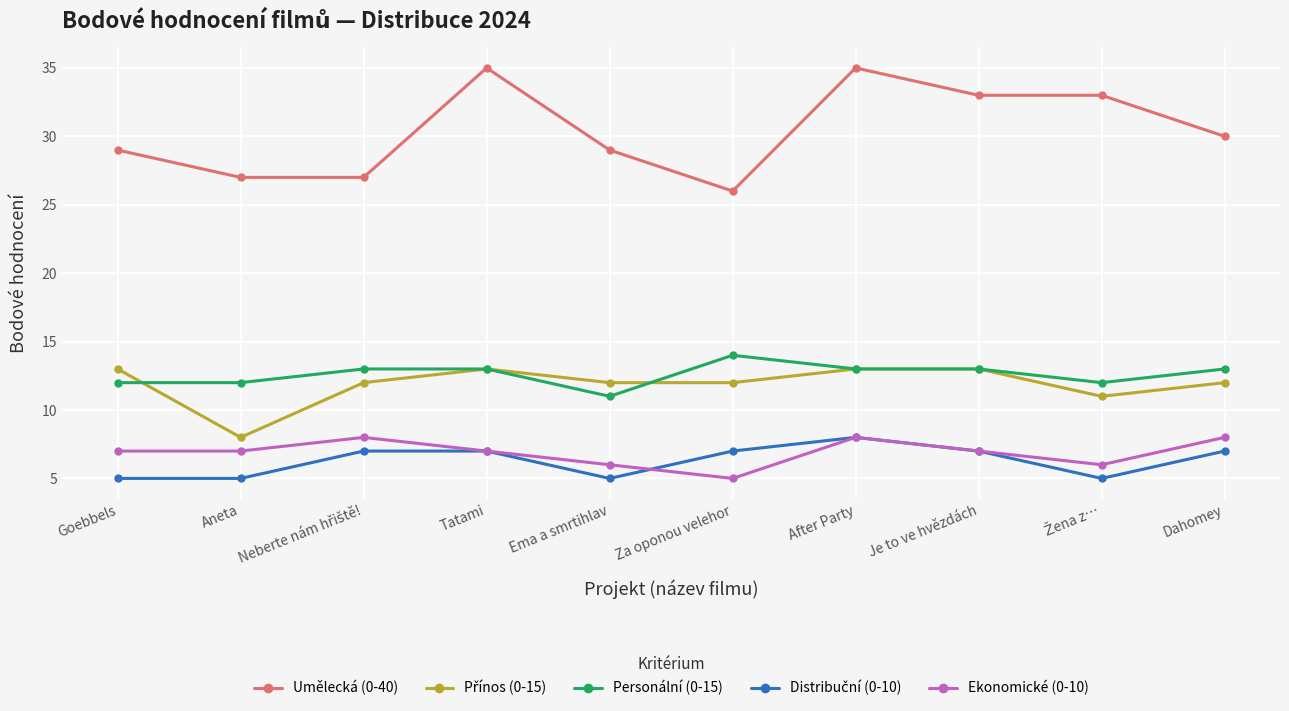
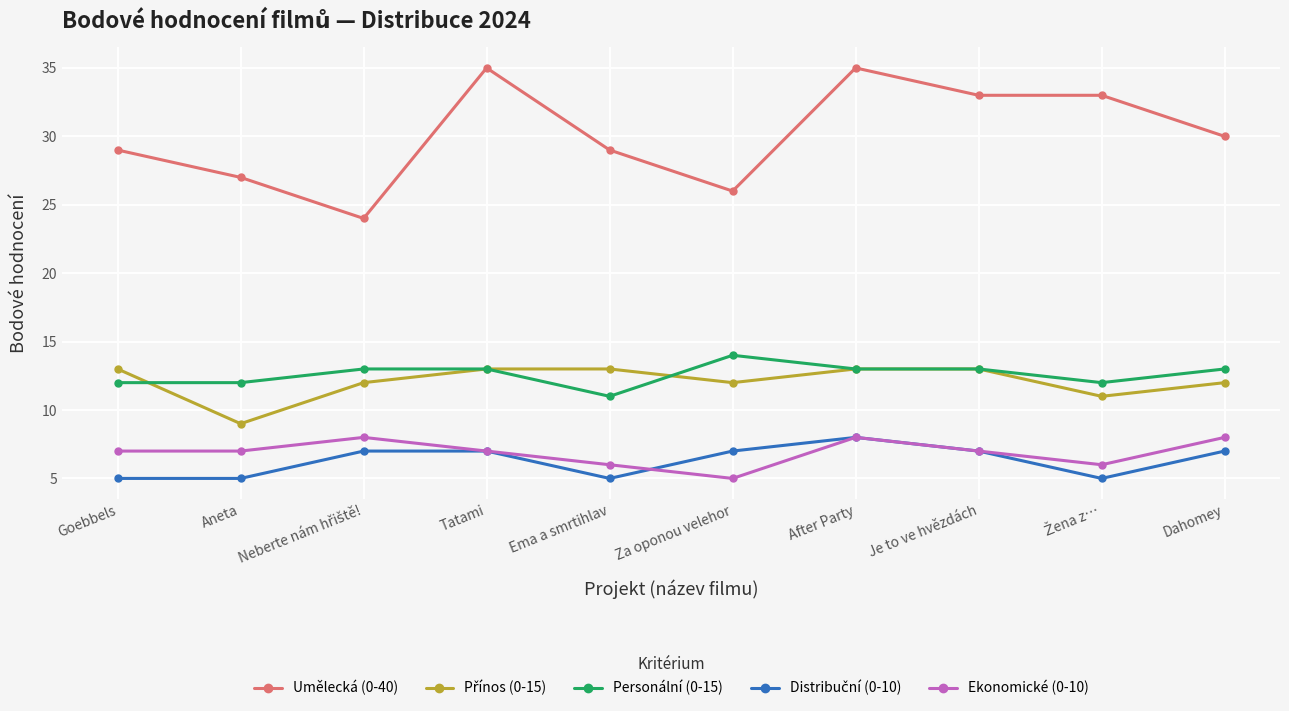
  {
    "Umělecká (0-40)": {
      "Goebbels": 29,
      "Aneta": 27,
-     "Neberte nám hřiště!": 27,
+     "Neberte nám hřiště!": 24,
      "Tatami": 35,
      "Ema a smrtihlav": 29,
      "Za oponou velehor": 26,
      "After Party": 35,
      "Je to ve hvězdách": 33,
      "Žena z…": 33,
      "Dahomey": 30
    },
    "Přínos (0-15)": {
      "Goebbels": 13,
-     "Aneta": 8,
+     "Aneta": 9,
      "Neberte nám hřiště!": 12,
-     "Ema a smrtihlav": 12,
+     "Ema a smrtihlav": 13,
      "Za oponou velehor": 12,
      "Žena z…": 11,
      "Dahomey": 12
    },
    "Personální (0-15)": {
      "Goebbels": 12,
      "Aneta": 12,
      "Neberte nám hřiště!": 13,
      "Ema a smrtihlav": 11,
      "Za oponou velehor": 14,
      "Žena z…": 12,
      "Dahomey": 13
    },
    "Distribuční (0-10)": {
      "Goebbels": 5,
      "Aneta": 5,
      "Neberte nám hřiště!": 7,
      "Ema a smrtihlav": 5,
      "Za oponou velehor": 7,
      "Žena z…": 5,
      "Dahomey": 7
    },
    "Ekonomické (0-10)": {
      "Goebbels": 7,
      "Aneta": 7,
      "Neberte nám hřiště!": 8,
      "Ema a smrtihlav": 6,
      "Za oponou velehor": 5,
      "Žena z…": 6,
      "Dahomey": 8
    }
  }
